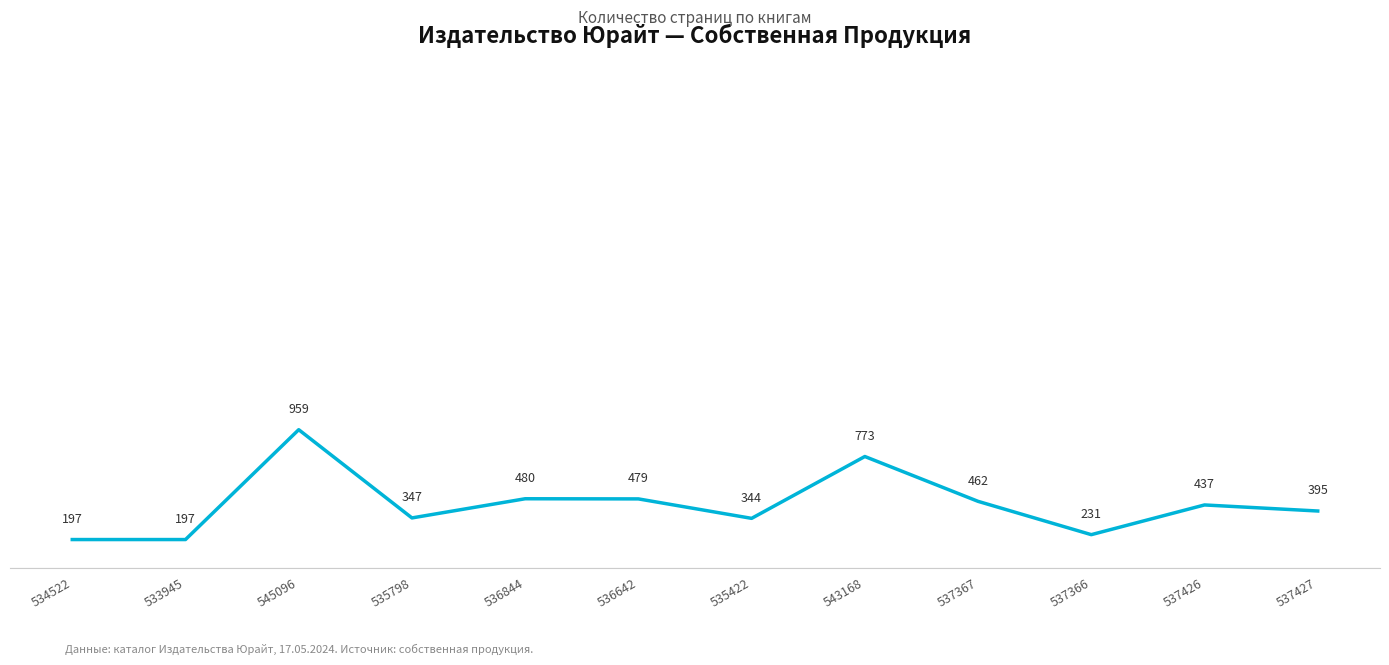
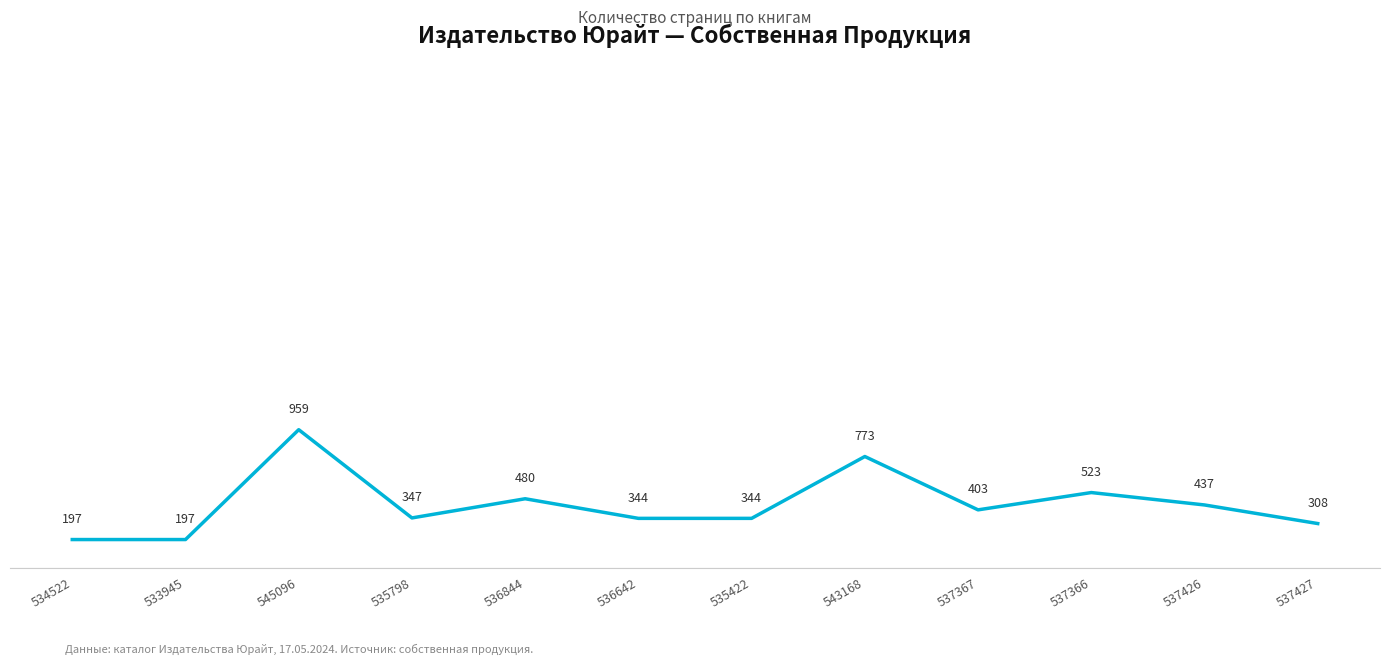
  {
    "534522": 197,
    "533945": 197,
    "545096": 959,
    "535798": 347,
    "536844": 480,
-   "536642": 479,
+   "536642": 344,
    "535422": 344,
    "543168": 773,
-   "537367": 462,
-   "537366": 231,
+   "537367": 403,
+   "537366": 523,
    "537426": 437,
-   "537427": 395
+   "537427": 308
  }
